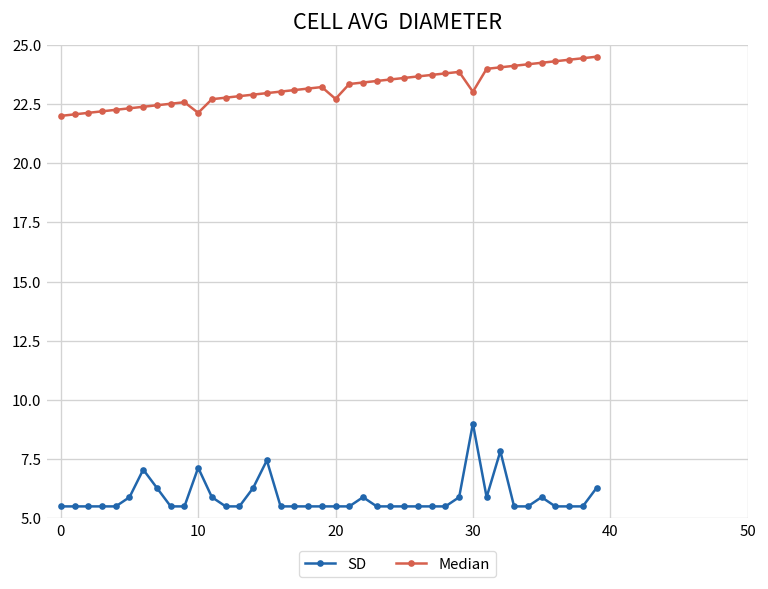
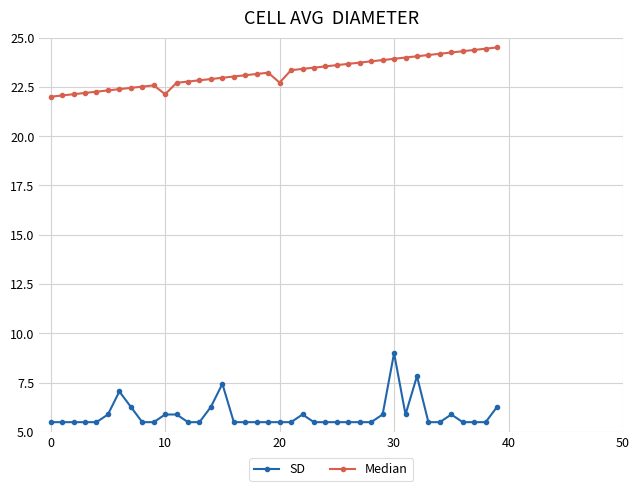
  {
    "SD": {
      "0": 5.5,
-     "10": 7.1,
+     "10": 5.9,
      "20": 5.5,
      "30": 9.0
    },
    "Median": {
      "0": 22.0,
      "10": 22.1,
      "20": 22.7,
-     "30": 23.0
+     "30": 23.9
    }
  }
